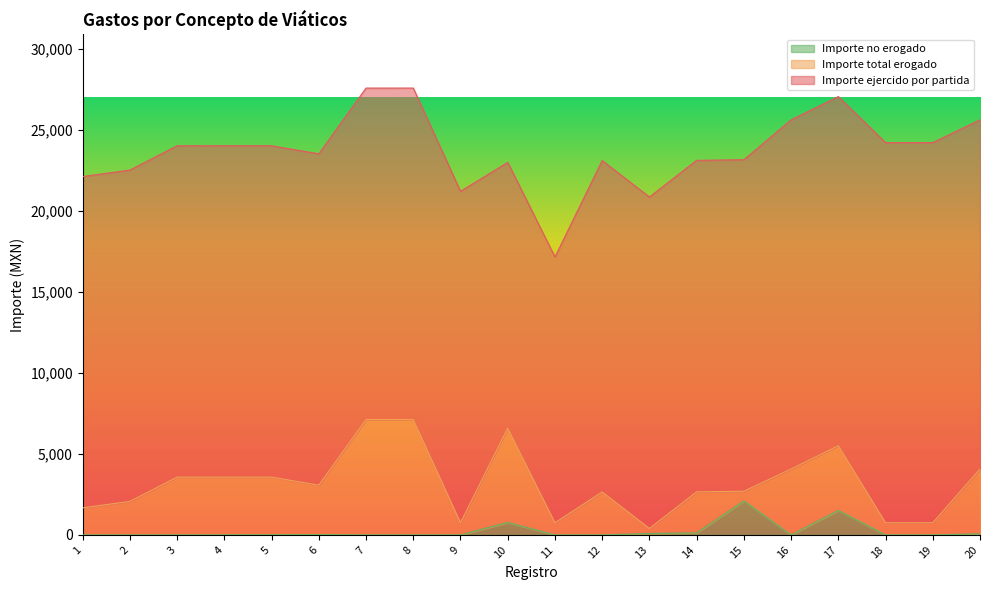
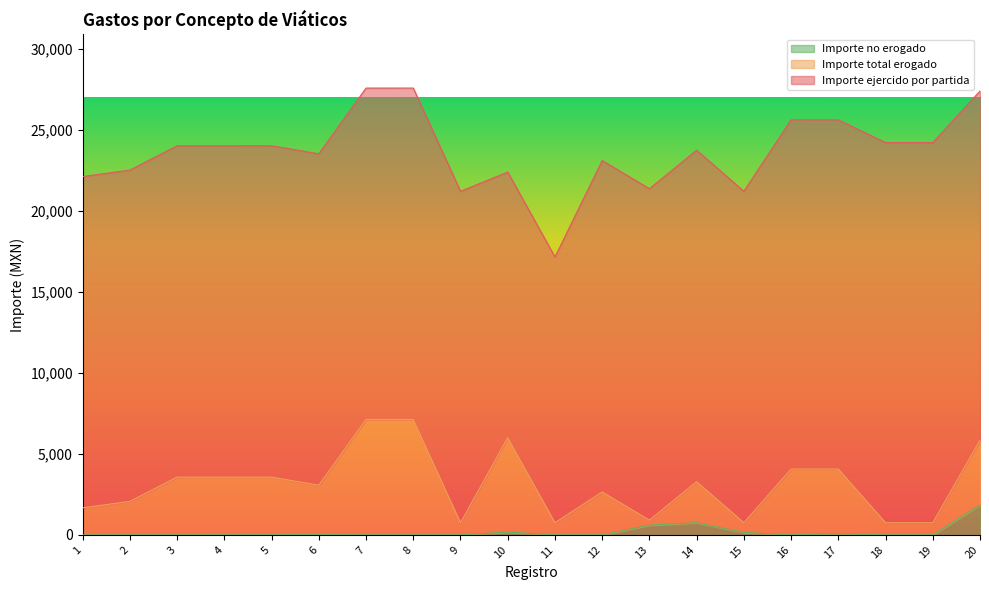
  {
    "Importe no erogado": {
      "1": "0",
      "2": "0",
      "3": "0",
      "4": "0",
      "5": "0",
      "6": "0",
      "7": "0",
      "8": "0",
      "9": "0",
-     "10": "800",
+     "10": "200",
      "11": "0",
      "12": "0",
-     "13": "100",
-     "14": "100",
-     "15": "2,100",
+     "13": "600",
+     "14": "800",
+     "15": "200",
      "16": "0",
-     "17": "1,500",
+     "17": "100",
      "18": "0",
      "19": "0",
-     "20": "100"
+     "20": "1,800"
    }
  }
